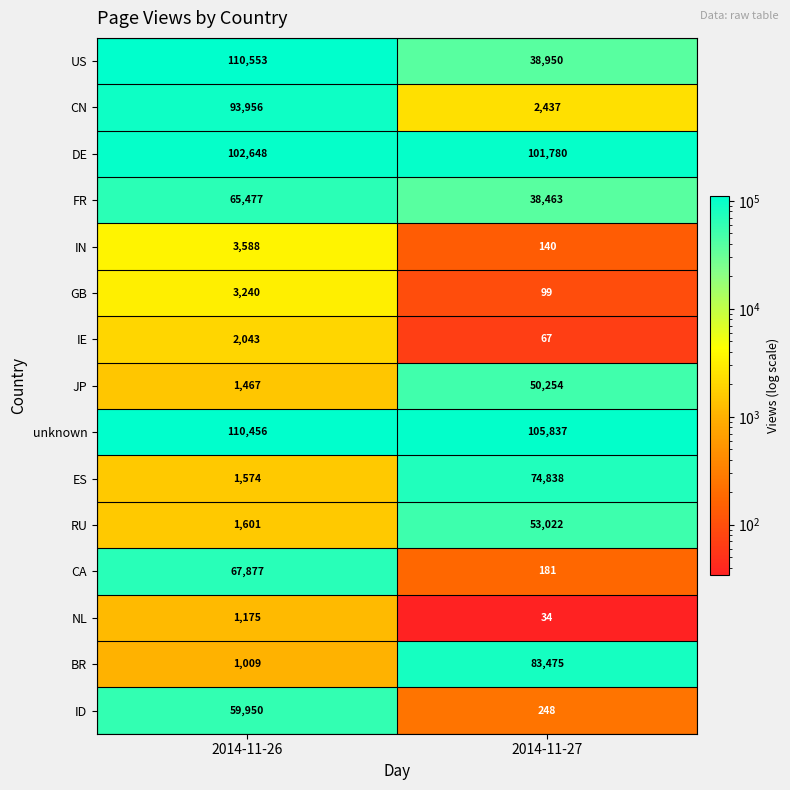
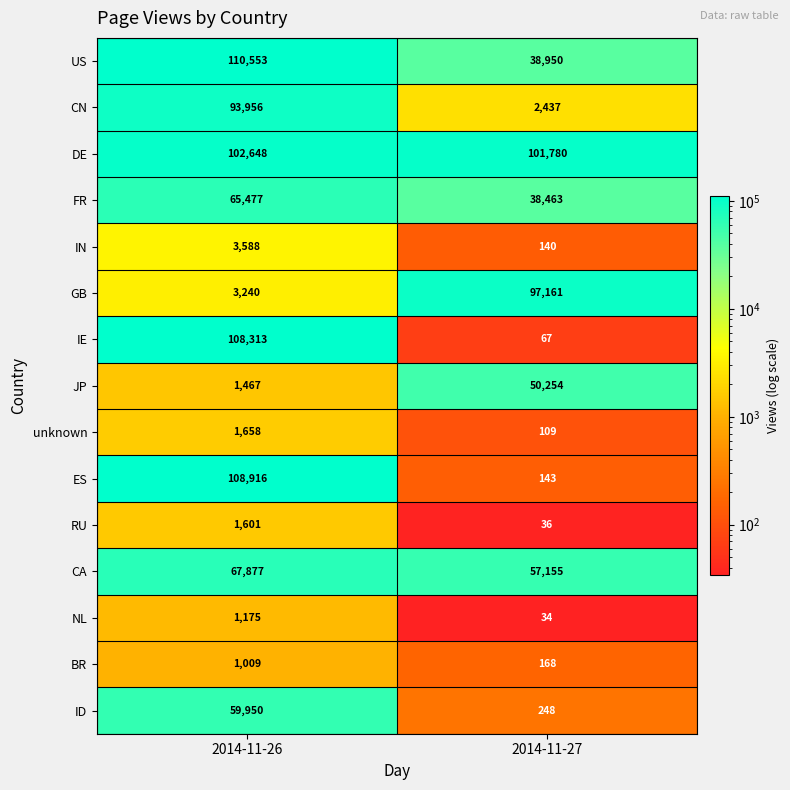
  {
    "US": {
      "2014-11-26": "110,553",
      "2014-11-27": "38,950"
    },
    "CN": {
      "2014-11-26": "93,956",
      "2014-11-27": "2,437"
    },
    "DE": {
      "2014-11-26": "102,648",
      "2014-11-27": "101,780"
    },
    "FR": {
      "2014-11-26": "65,477",
      "2014-11-27": "38,463"
    },
    "IN": {
      "2014-11-26": "3,588",
      "2014-11-27": "140"
    },
    "GB": {
      "2014-11-26": "3,240",
-     "2014-11-27": "99"
+     "2014-11-27": "97,161"
    },
    "IE": {
-     "2014-11-26": "2,043",
+     "2014-11-26": "108,313",
      "2014-11-27": "67"
    },
    "JP": {
      "2014-11-26": "1,467",
      "2014-11-27": "50,254"
    },
    "unknown": {
-     "2014-11-26": "110,456",
-     "2014-11-27": "105,837"
+     "2014-11-26": "1,658",
+     "2014-11-27": "109"
    },
    "ES": {
-     "2014-11-26": "1,574",
-     "2014-11-27": "74,838"
+     "2014-11-26": "108,916",
+     "2014-11-27": "143"
    },
    "RU": {
      "2014-11-26": "1,601",
-     "2014-11-27": "53,022"
+     "2014-11-27": "36"
    },
    "CA": {
      "2014-11-26": "67,877",
-     "2014-11-27": "181"
+     "2014-11-27": "57,155"
    },
    "NL": {
      "2014-11-26": "1,175",
      "2014-11-27": "34"
    },
    "BR": {
      "2014-11-26": "1,009",
-     "2014-11-27": "83,475"
+     "2014-11-27": "168"
    },
    "ID": {
      "2014-11-26": "59,950",
      "2014-11-27": "248"
    }
  }
